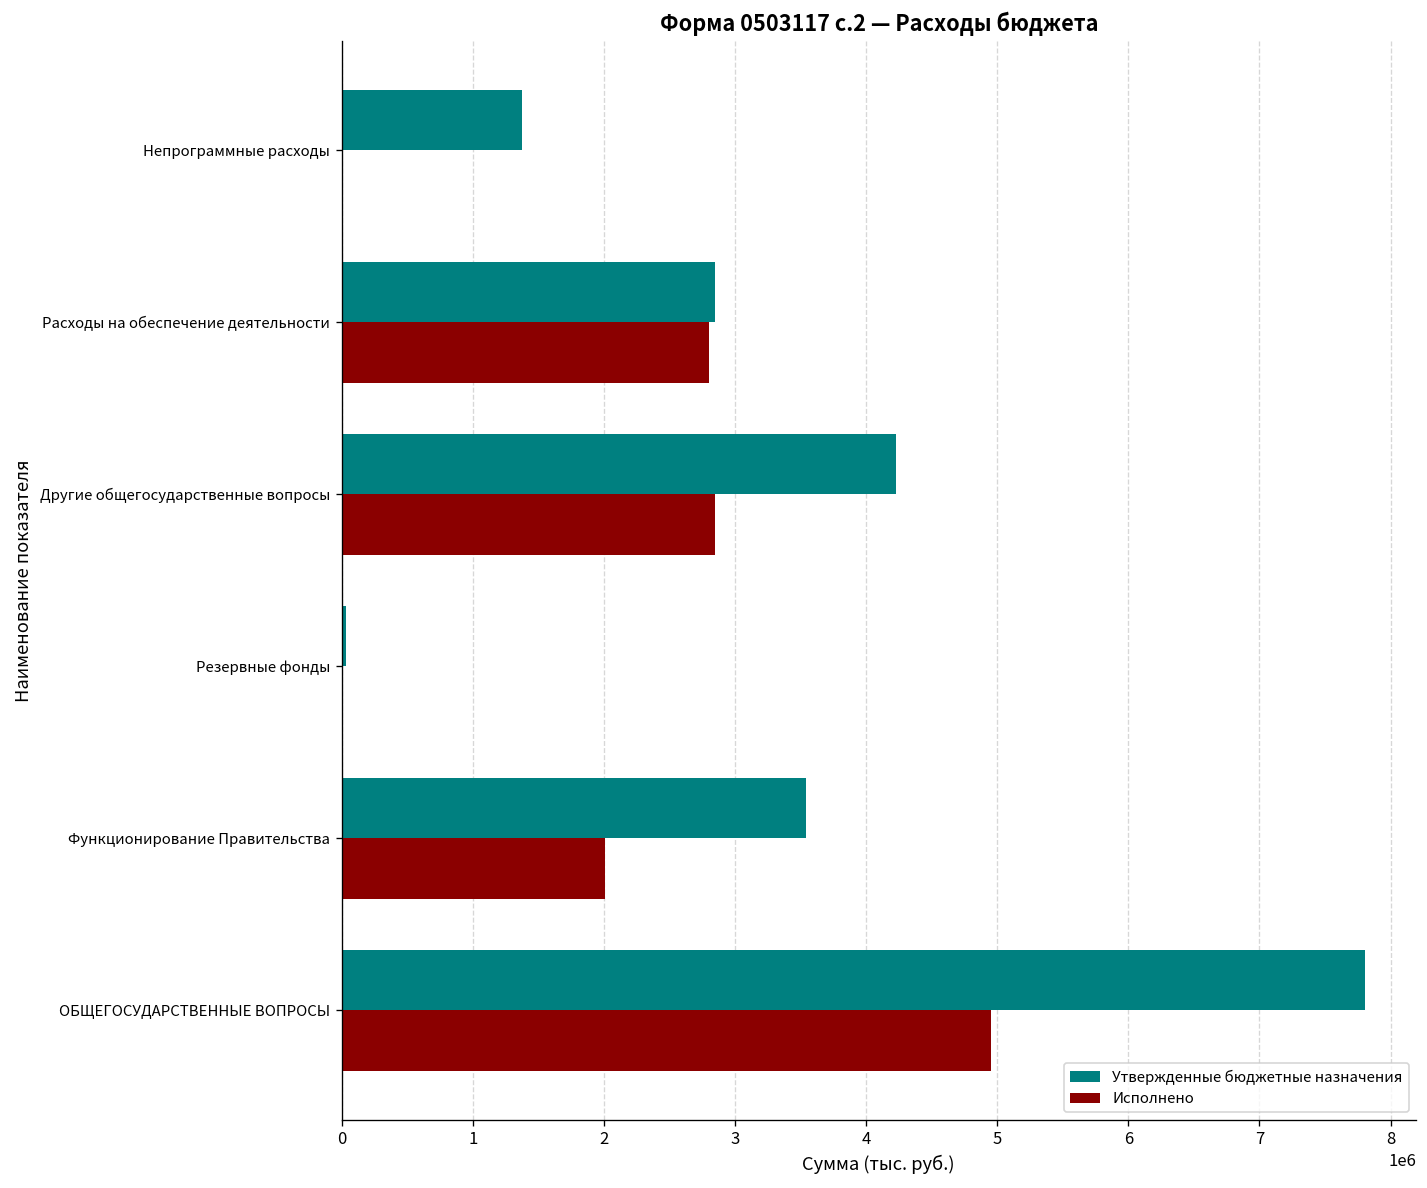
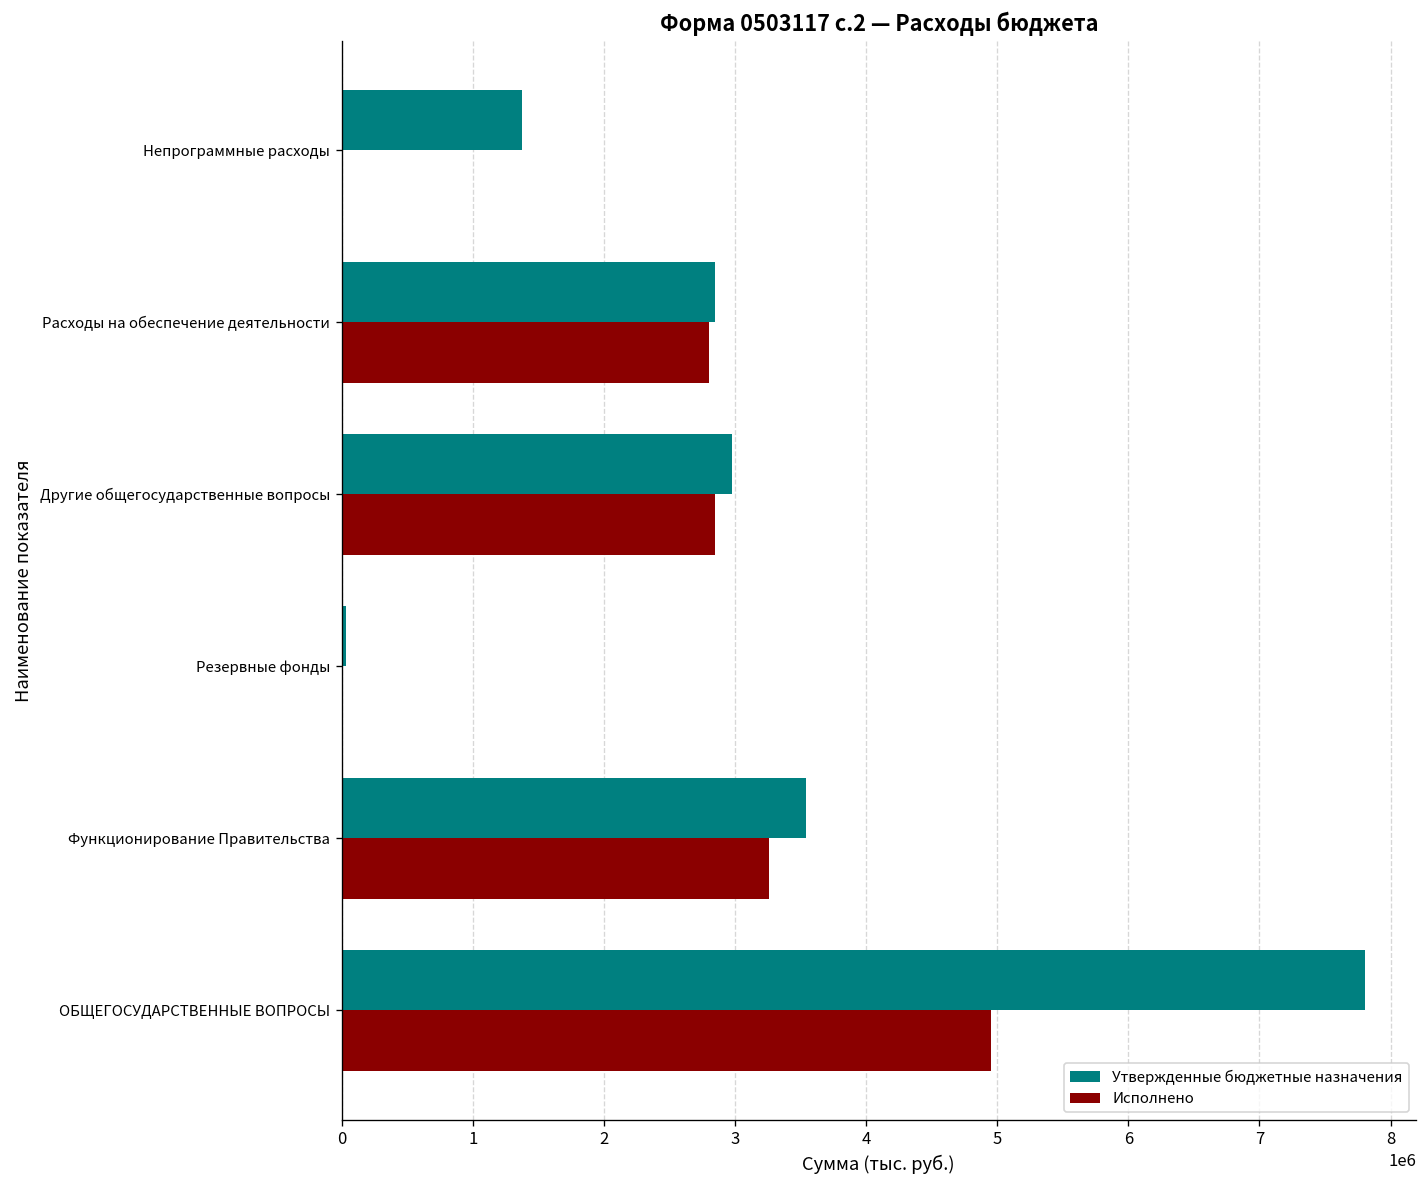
  {
    "Утвержденные бюджетные назначения": {
      "Непрограммные расходы": 1380000,
      "Расходы на обеспечение деятельности": 2850000,
-     "Другие общегосударственные вопросы": 4230000,
+     "Другие общегосударственные вопросы": 2980000,
      "Резервные фонды": 30000,
      "Функционирование Правительства": 3550000,
      "ОБЩЕГОСУДАРСТВЕННЫЕ ВОПРОСЫ": 7800000
    },
    "Исполнено": {
      "Непрограммные расходы": 0,
      "Расходы на обеспечение деятельности": 2810000,
      "Другие общегосударственные вопросы": 2850000,
      "Резервные фонды": 0,
-     "Функционирование Правительства": 2010000,
+     "Функционирование Правительства": 3260000,
      "ОБЩЕГОСУДАРСТВЕННЫЕ ВОПРОСЫ": 4950000
    }
  }
